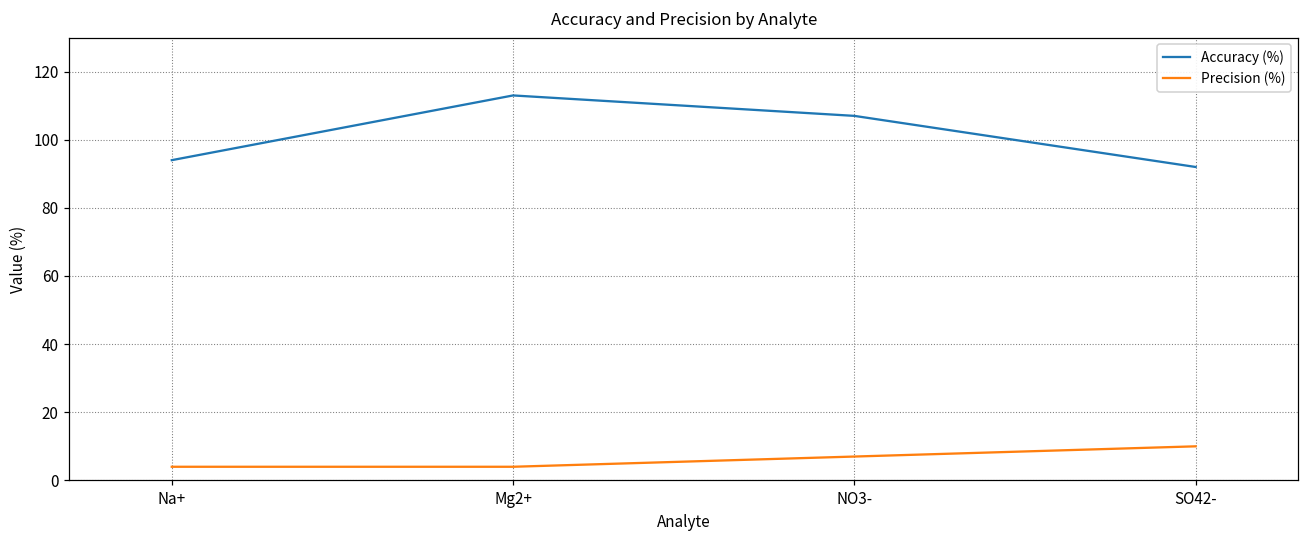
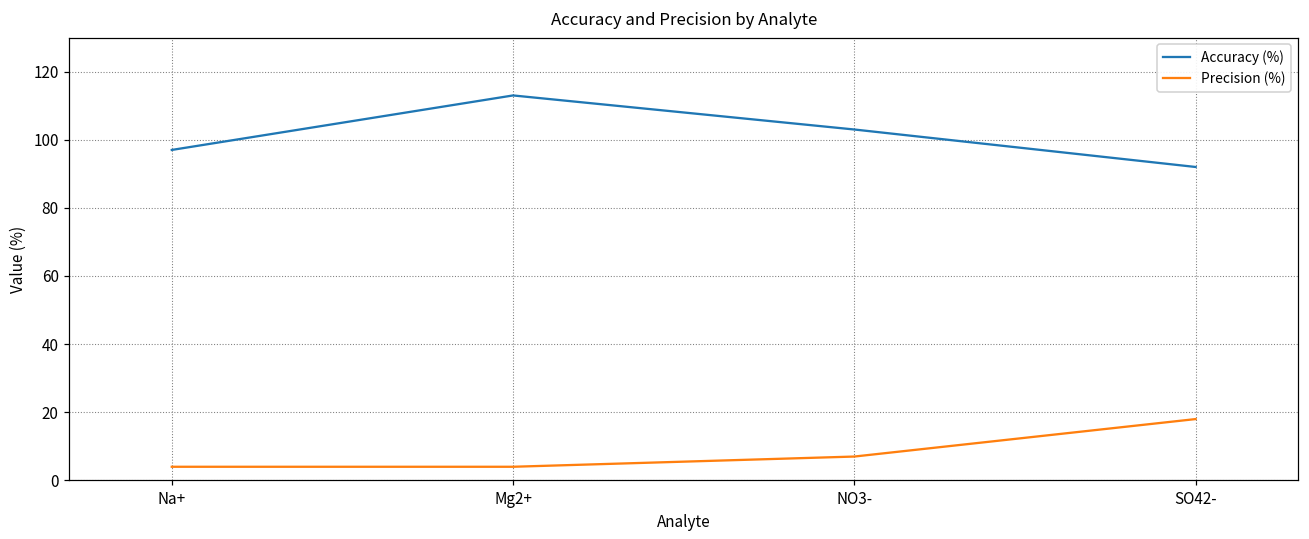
  {
    "Accuracy (%)": {
-     "Na+": 94,
+     "Na+": 97,
      "Mg2+": 113,
-     "NO3-": 107,
+     "NO3-": 103,
      "SO42-": 92
    },
    "Precision (%)": {
      "Na+": 4,
      "Mg2+": 4,
      "NO3-": 7,
-     "SO42-": 10
+     "SO42-": 18
    }
  }
